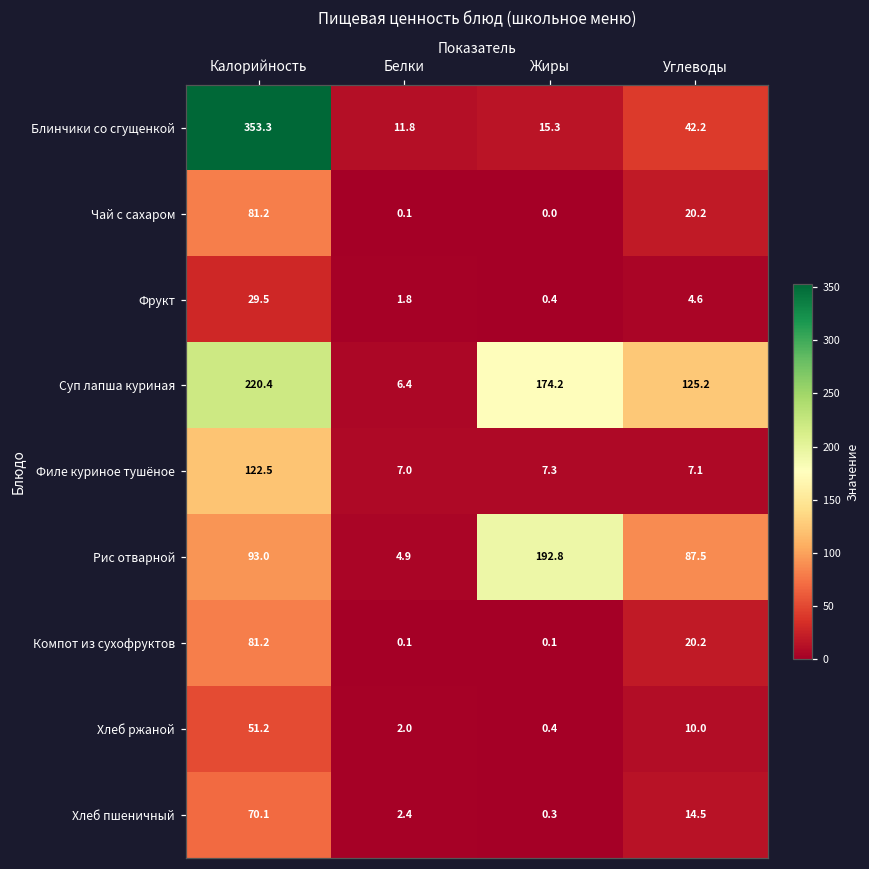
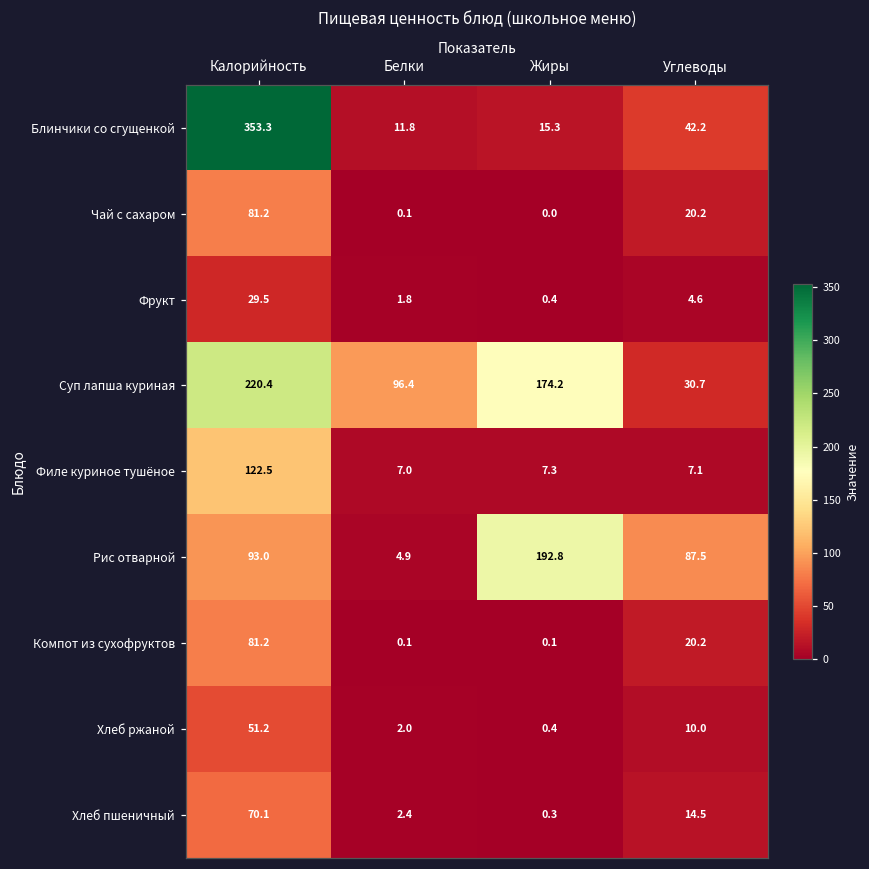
  {
    "Блинчики со сгущенкой": {
      "Калорийность": 353.3,
      "Белки": 11.8,
      "Жиры": 15.3,
      "Углеводы": 42.2
    },
    "Чай с сахаром": {
      "Калорийность": 81.2,
      "Белки": 0.1,
      "Жиры": 0.0,
      "Углеводы": 20.2
    },
    "Фрукт": {
      "Калорийность": 29.5,
      "Белки": 1.8,
      "Жиры": 0.4,
      "Углеводы": 4.6
    },
    "Суп лапша куриная": {
      "Калорийность": 220.4,
-     "Белки": 6.4,
+     "Белки": 96.4,
      "Жиры": 174.2,
-     "Углеводы": 125.2
+     "Углеводы": 30.7
    },
    "Филе куриное тушёное": {
      "Калорийность": 122.5,
      "Белки": 7.0,
      "Жиры": 7.3,
      "Углеводы": 7.1
    },
    "Рис отварной": {
      "Калорийность": 93.0,
      "Белки": 4.9,
      "Жиры": 192.8,
      "Углеводы": 87.5
    },
    "Компот из сухофруктов": {
      "Калорийность": 81.2,
      "Белки": 0.1,
      "Жиры": 0.1,
      "Углеводы": 20.2
    },
    "Хлеб ржаной": {
      "Калорийность": 51.2,
      "Белки": 2.0,
      "Жиры": 0.4,
      "Углеводы": 10.0
    },
    "Хлеб пшеничный": {
      "Калорийность": 70.1,
      "Белки": 2.4,
      "Жиры": 0.3,
      "Углеводы": 14.5
    }
  }
